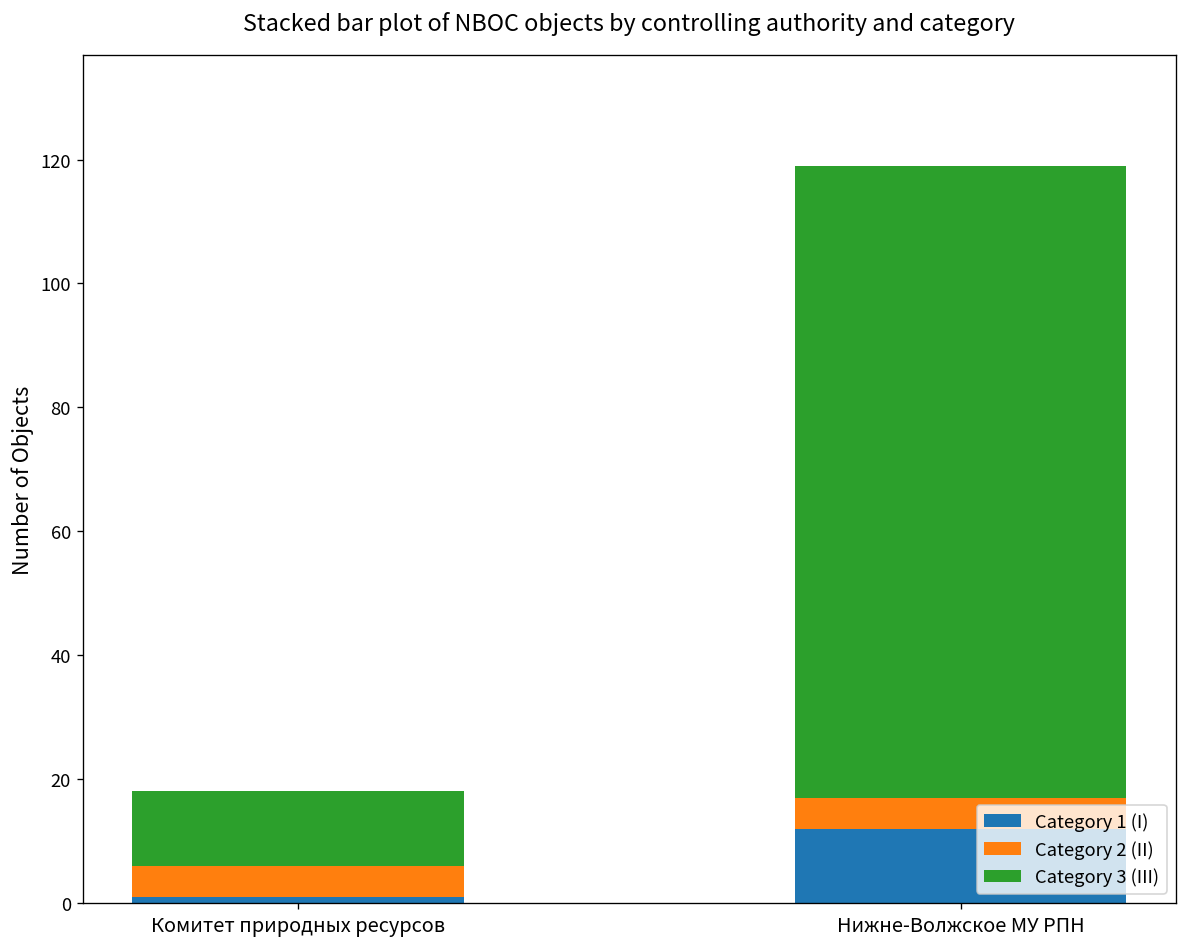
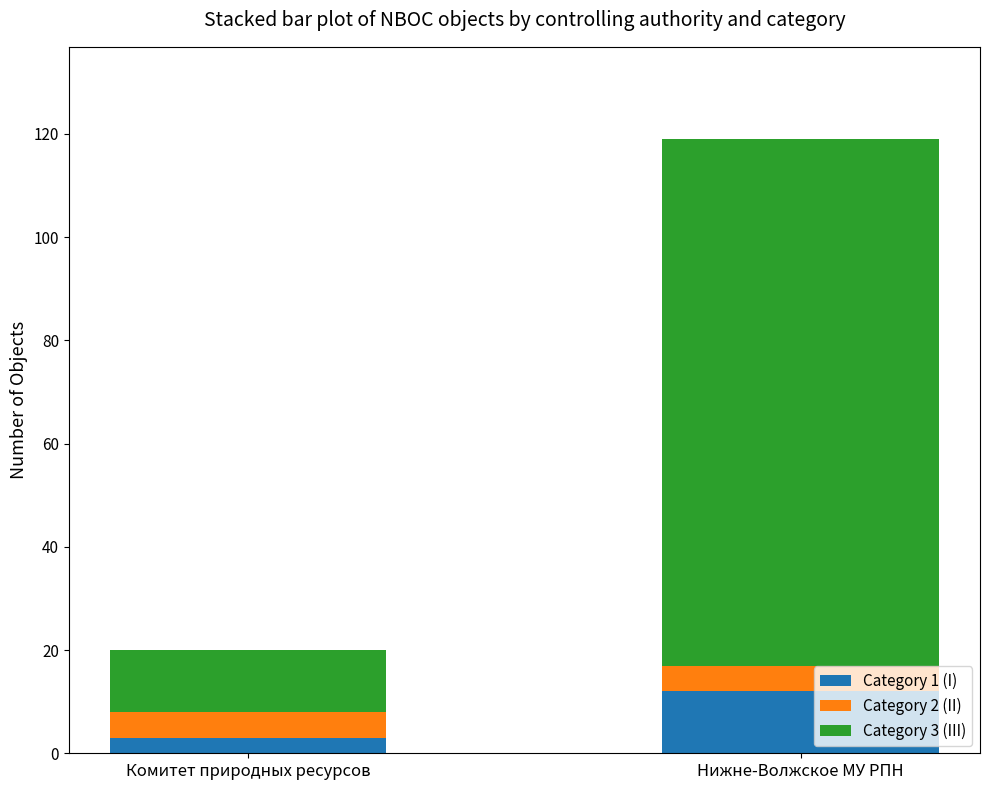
  {
    "Category 1 (I)": {
-     "Комитет природных ресурсов": 1,
+     "Комитет природных ресурсов": 3,
      "Нижне-Волжское МУ РПН": 12
    },
    "Category 2 (II)": {
      "Комитет природных ресурсов": 5,
      "Нижне-Волжское МУ РПН": 5
    },
    "Category 3 (III)": {
      "Комитет природных ресурсов": 12,
      "Нижне-Волжское МУ РПН": 102
    }
  }
